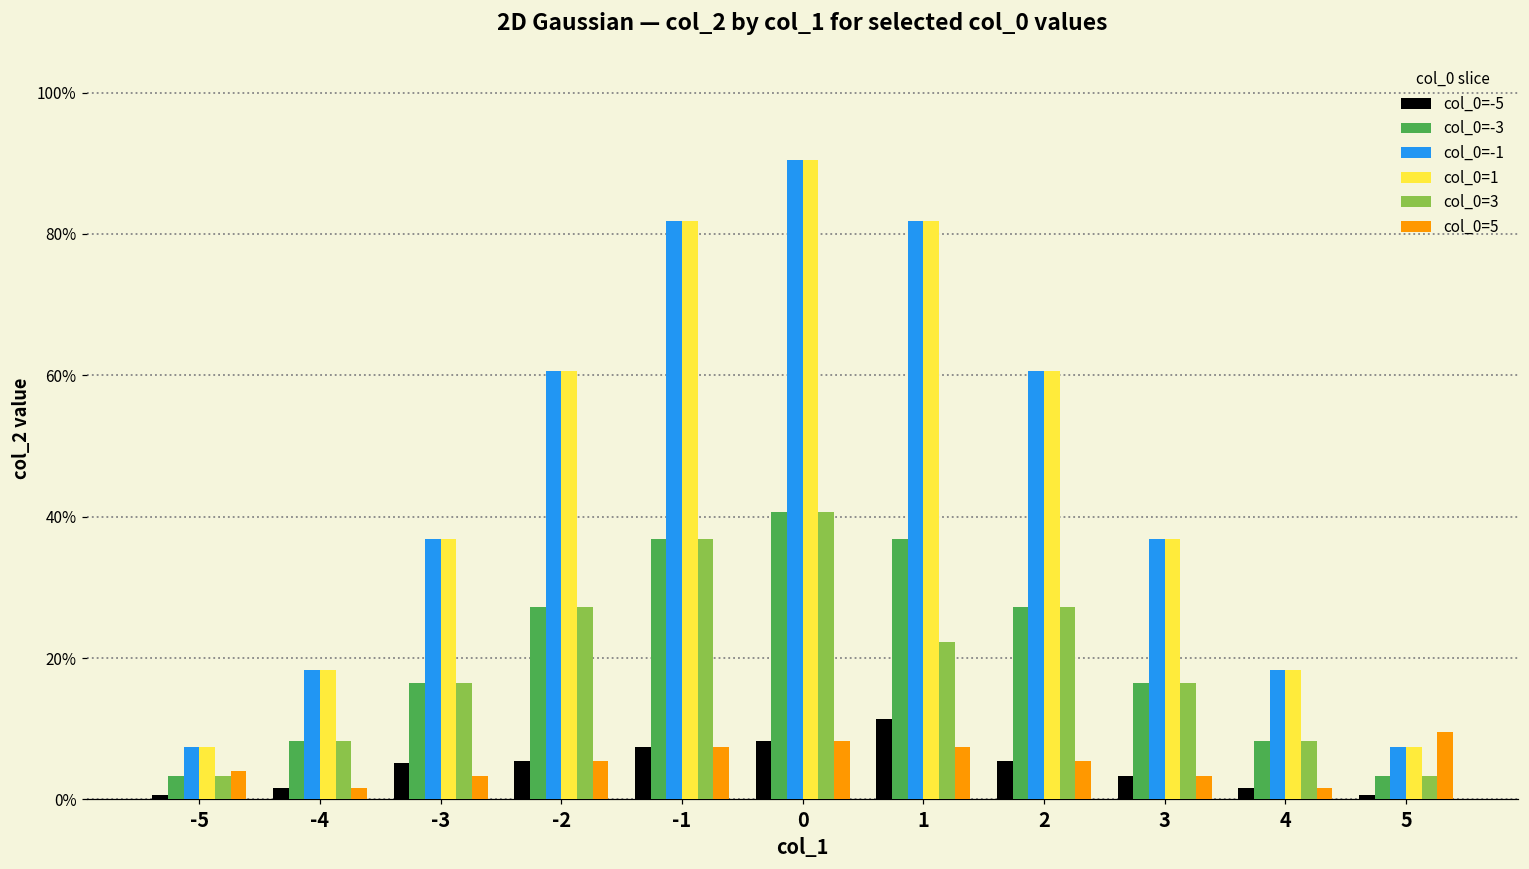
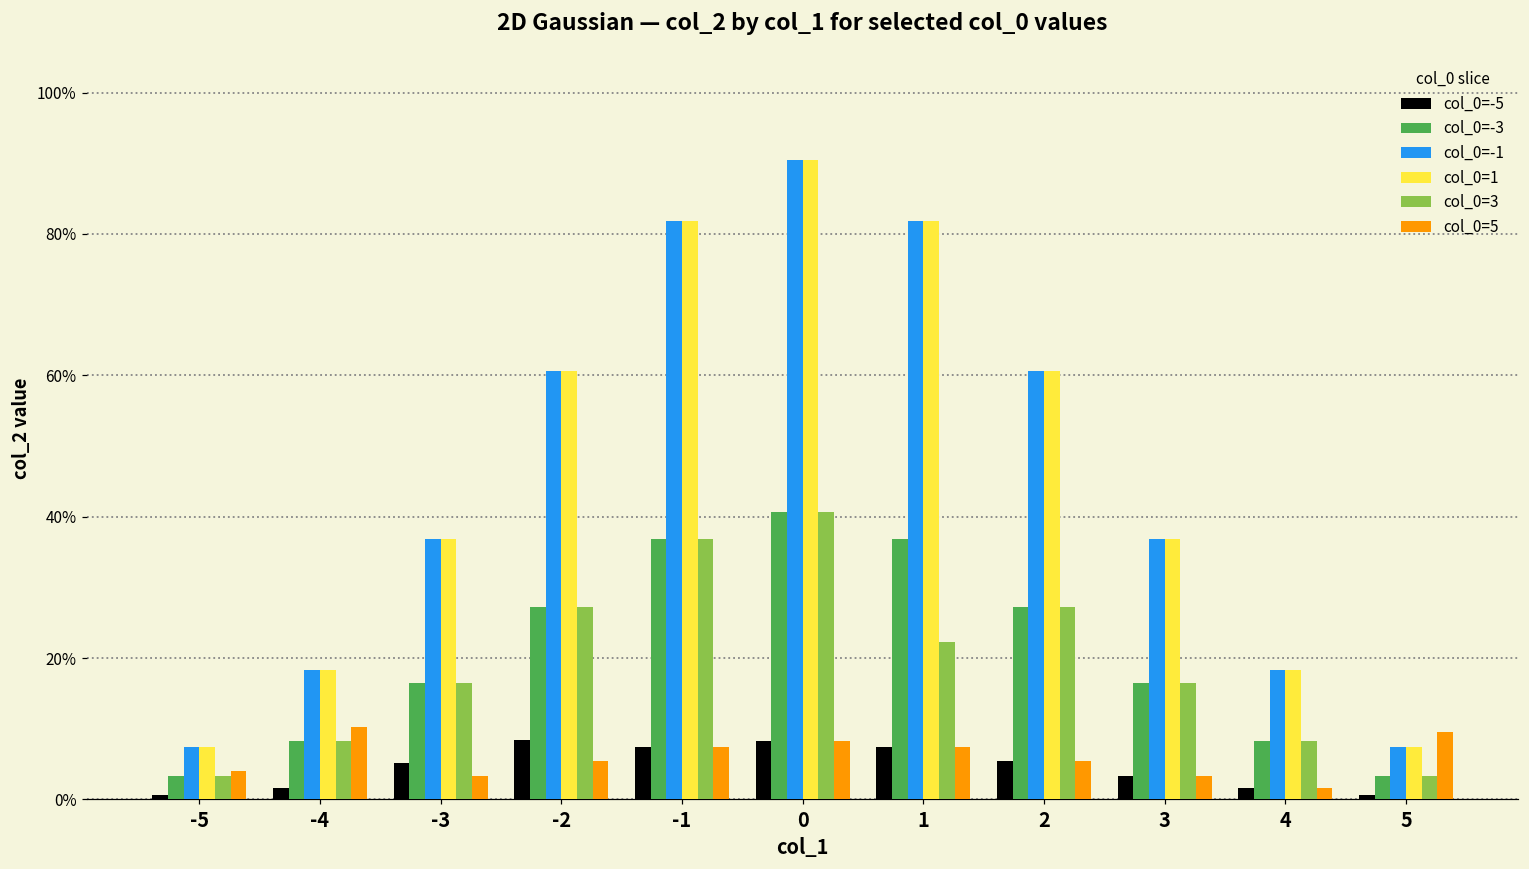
  {
    "col_0=-5": {
      "-5": "1%",
      "-4": "2%",
      "-3": "5%",
-     "-2": "6%",
+     "-2": "8%",
      "-1": "7%",
      "0": "8%",
-     "1": "11%",
+     "1": "7%",
      "2": "6%",
      "3": "3%",
      "4": "2%",
      "5": "1%"
    },
    "col_0=-3": {
      "-5": "3%",
      "-4": "8%",
      "-3": "17%",
      "-2": "27%",
      "-1": "37%",
      "0": "41%",
      "1": "37%",
      "2": "27%",
      "3": "17%",
      "4": "8%",
      "5": "3%"
    },
    "col_0=-1": {
      "-5": "7%",
      "-4": "18%",
      "-3": "37%",
      "-2": "61%",
      "-1": "82%",
      "0": "90%",
      "1": "82%",
      "2": "61%",
      "3": "37%",
      "4": "18%",
      "5": "7%"
    },
    "col_0=1": {
      "-5": "7%",
      "-4": "18%",
      "-3": "37%",
      "-2": "61%",
      "-1": "82%",
      "0": "90%",
      "1": "82%",
      "2": "61%",
      "3": "37%",
      "4": "18%",
      "5": "7%"
    },
    "col_0=3": {
      "-5": "3%",
      "-4": "8%",
      "-3": "17%",
      "-2": "27%",
      "-1": "37%",
      "0": "41%",
      "1": "22%",
      "2": "27%",
      "3": "17%",
      "4": "8%",
      "5": "3%"
    },
    "col_0=5": {
      "-5": "4%",
-     "-4": "2%",
+     "-4": "10%",
      "-3": "3%",
      "-2": "6%",
      "-1": "7%",
      "0": "8%",
      "1": "7%",
      "2": "6%",
      "3": "3%",
      "4": "2%",
      "5": "10%"
    }
  }
